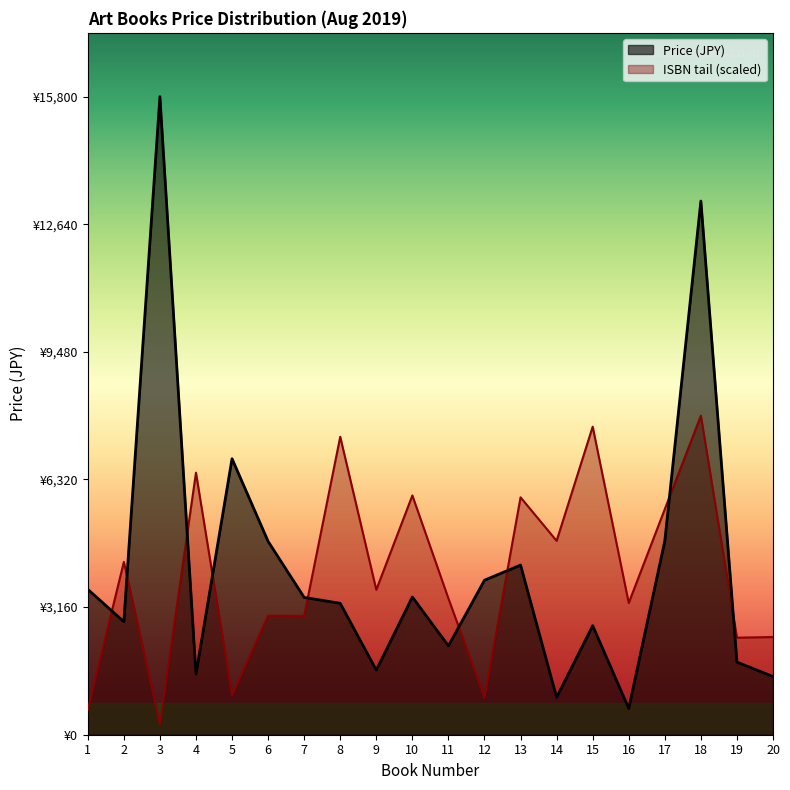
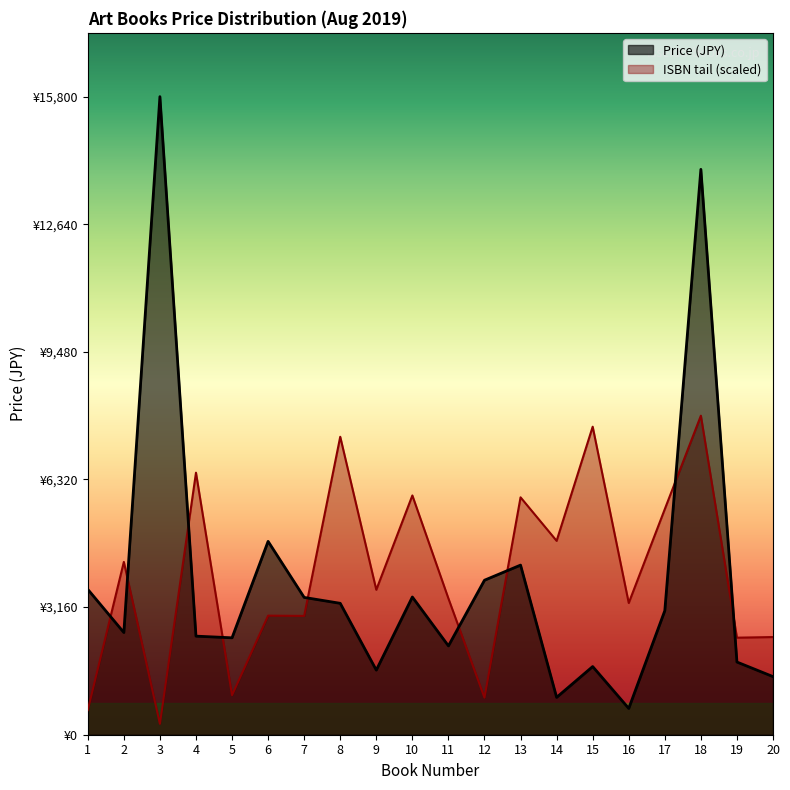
  {
    "Price (JPY)": {
      "1": "¥3,600",
-     "2": "¥2,800",
+     "2": "¥2,500",
      "3": "¥15,800",
-     "4": "¥1,500",
-     "5": "¥6,800",
+     "4": "¥2,400",
+     "5": "¥2,400",
      "6": "¥4,800",
      "7": "¥3,400",
      "8": "¥3,300",
      "9": "¥1,600",
      "10": "¥3,400",
      "11": "¥2,200",
      "12": "¥3,800",
      "13": "¥4,200",
      "14": "¥900",
-     "15": "¥2,700",
-     "17": "¥4,800",
-     "18": "¥13,200",
+     "15": "¥1,700",
+     "17": "¥3,100",
+     "18": "¥14,000",
      "19": "¥1,800",
      "20": "¥1,400"
    },
    "ISBN tail (scaled)": {
      "2": "¥4,300",
      "4": "¥6,500",
      "5": "¥1,000",
      "6": "¥2,900",
      "7": "¥2,900",
      "8": "¥7,400",
      "9": "¥3,600",
      "10": "¥5,900",
      "11": "¥3,400",
      "12": "¥900",
      "13": "¥5,900",
      "14": "¥4,800",
      "15": "¥7,600",
      "16": "¥3,300",
      "17": "¥5,600",
      "18": "¥7,900",
      "19": "¥2,400",
      "20": "¥2,400"
    }
  }
